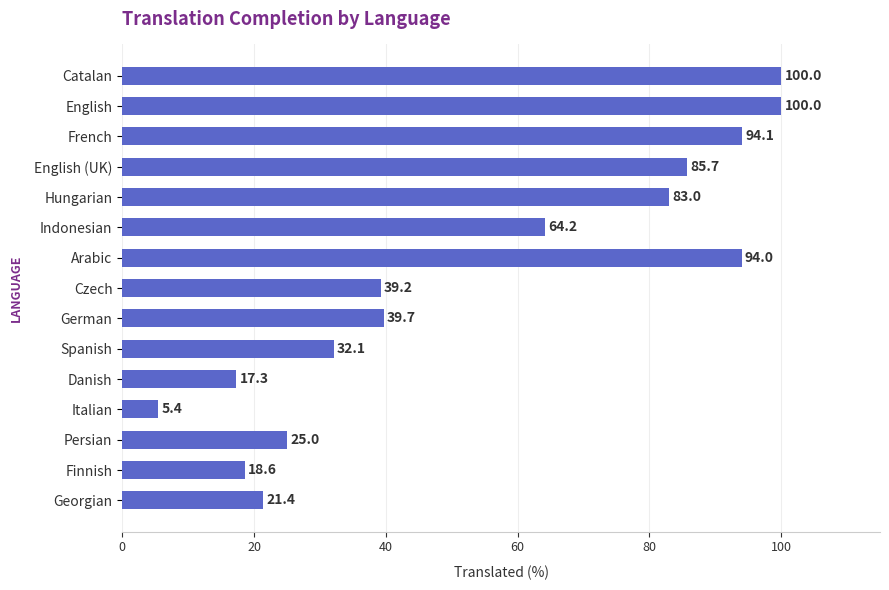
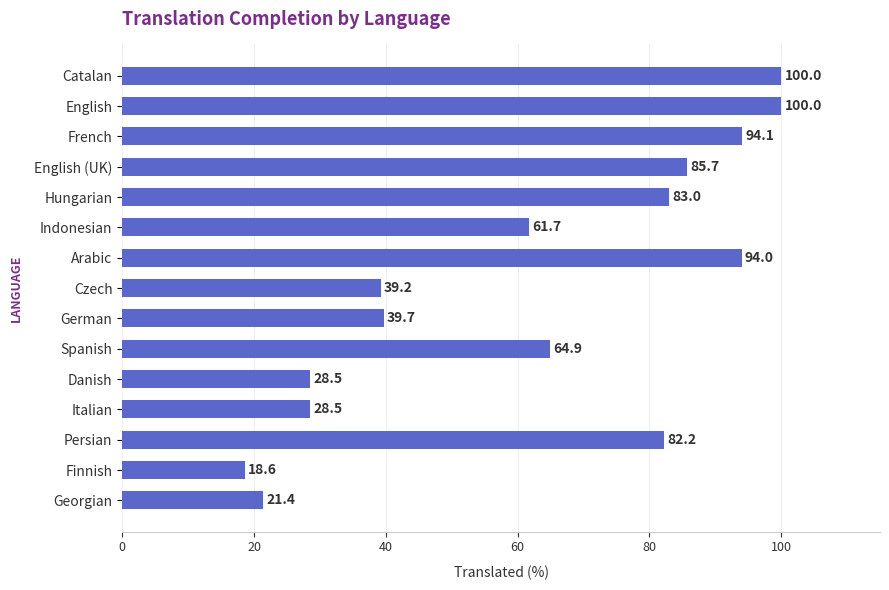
  {
    "Catalan": 100.0,
    "English": 100.0,
    "French": 94.1,
    "English (UK)": 85.7,
    "Hungarian": 83.0,
-   "Indonesian": 64.2,
+   "Indonesian": 61.7,
    "Arabic": 94.0,
    "Czech": 39.2,
    "German": 39.7,
-   "Spanish": 32.1,
-   "Danish": 17.3,
-   "Italian": 5.4,
-   "Persian": 25.0,
+   "Spanish": 64.9,
+   "Danish": 28.5,
+   "Italian": 28.5,
+   "Persian": 82.2,
    "Finnish": 18.6,
    "Georgian": 21.4
  }
